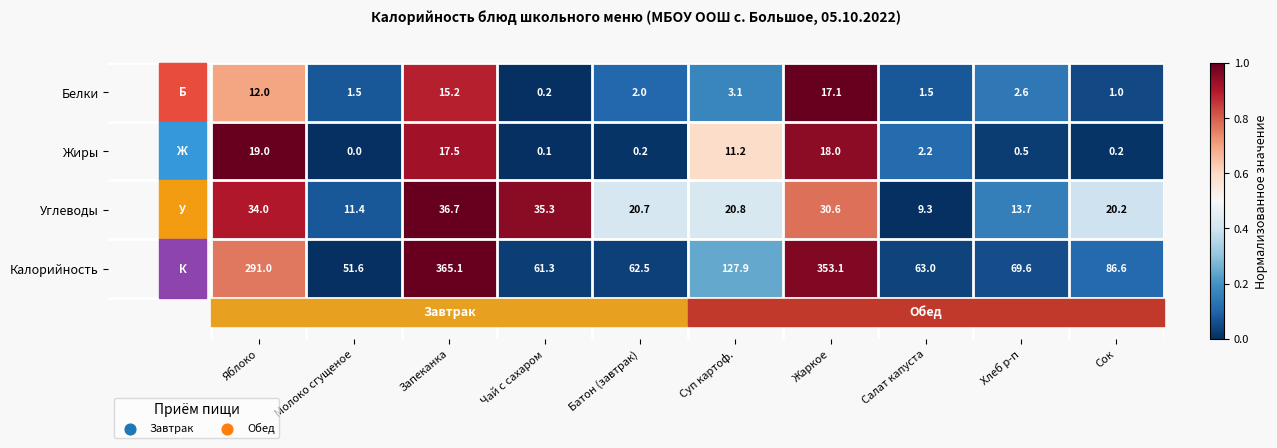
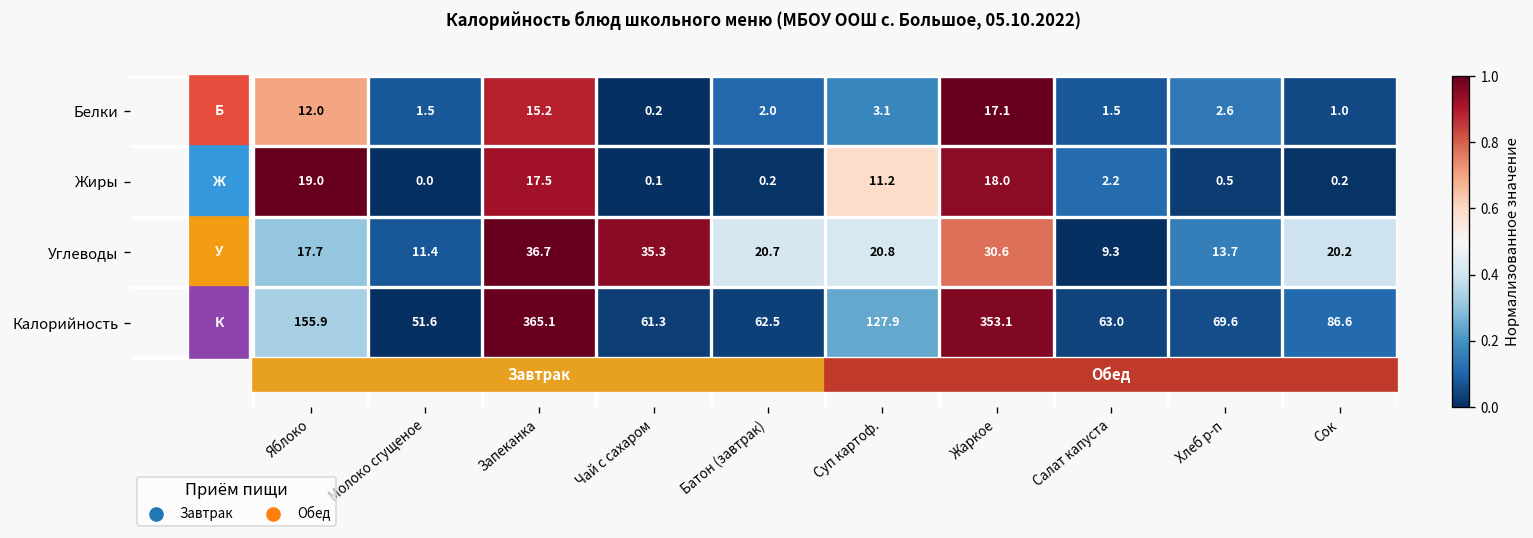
  {
    "Белки": {
      "Яблоко": 12.0,
      "Молоко сгущеное": 1.5,
      "Запеканка": 15.2,
      "Чай с сахаром": 0.2,
      "Батон (завтрак)": 2.0,
      "Суп картоф.": 3.1,
      "Жаркое": 17.1,
      "Салат капуста": 1.5,
      "Хлеб р-п": 2.6,
      "Сок": 1.0
    },
    "Жиры": {
      "Яблоко": 19.0,
      "Молоко сгущеное": 0.0,
      "Запеканка": 17.5,
      "Чай с сахаром": 0.1,
      "Батон (завтрак)": 0.2,
      "Суп картоф.": 11.2,
      "Жаркое": 18.0,
      "Салат капуста": 2.2,
      "Хлеб р-п": 0.5,
      "Сок": 0.2
    },
    "Углеводы": {
-     "Яблоко": 34.0,
+     "Яблоко": 17.7,
      "Молоко сгущеное": 11.4,
      "Запеканка": 36.7,
      "Чай с сахаром": 35.3,
      "Батон (завтрак)": 20.7,
      "Суп картоф.": 20.8,
      "Жаркое": 30.6,
      "Салат капуста": 9.3,
      "Хлеб р-п": 13.7,
      "Сок": 20.2
    },
    "Калорийность": {
-     "Яблоко": 291.0,
+     "Яблоко": 155.9,
      "Молоко сгущеное": 51.6,
      "Запеканка": 365.1,
      "Чай с сахаром": 61.3,
      "Батон (завтрак)": 62.5,
      "Суп картоф.": 127.9,
      "Жаркое": 353.1,
      "Салат капуста": 63.0,
      "Хлеб р-п": 69.6,
      "Сок": 86.6
    }
  }
